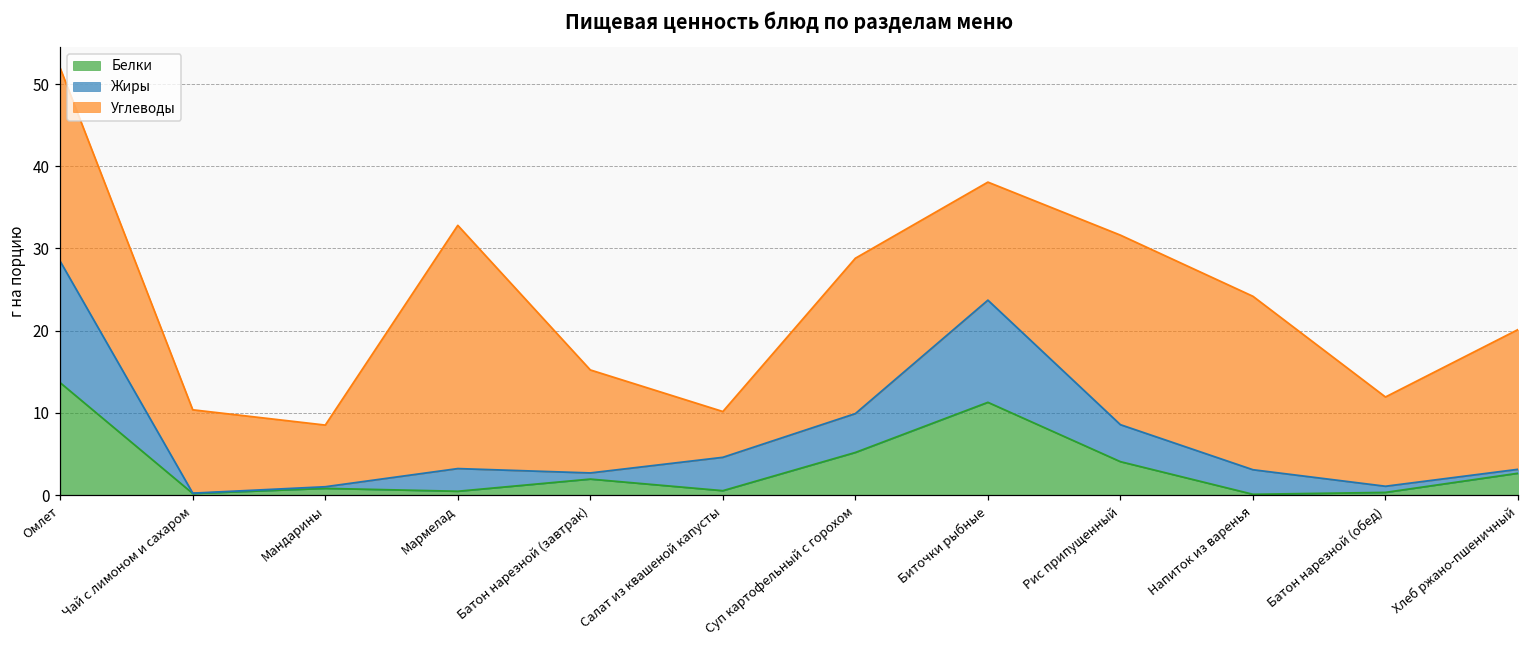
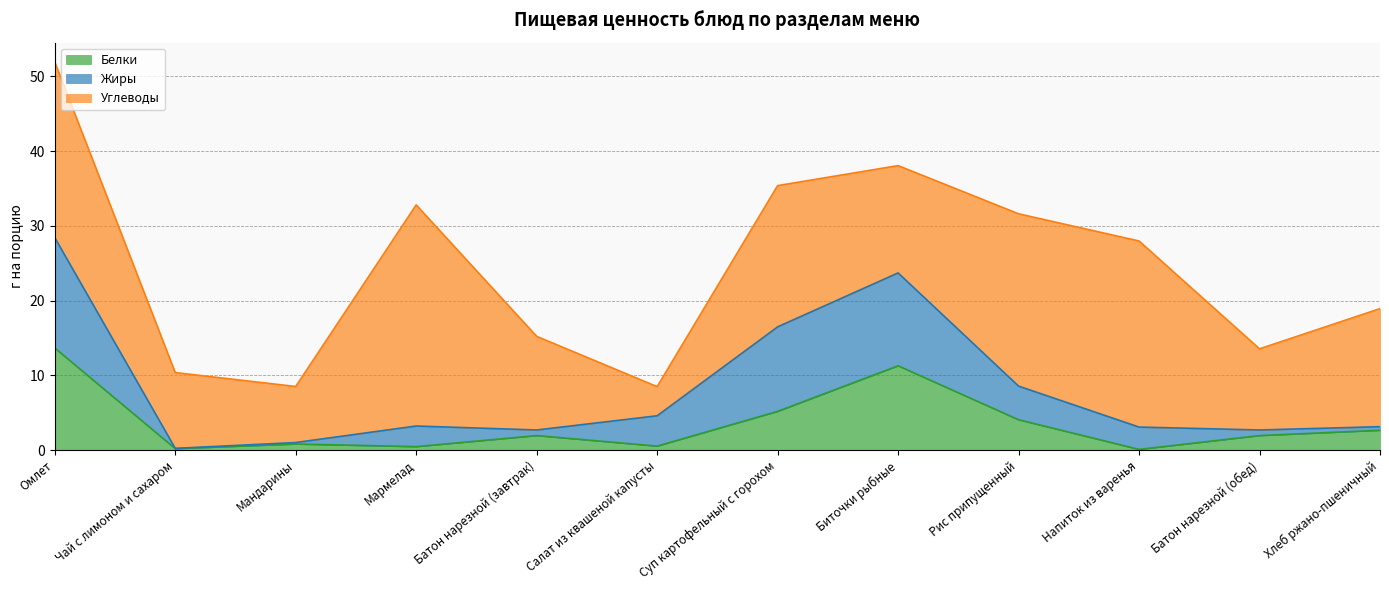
  {
    "Белки": {
      "Омлет": 14,
      "Мармелад": 0,
      "Батон нарезной (завтрак)": 2,
      "Салат из квашеной капусты": 1,
      "Суп картофельный с горохом": 5,
      "Биточки рыбные": 11,
      "Рис припущенный": 4,
      "Напиток из варенья": 0,
-     "Батон нарезной (обед)": 0,
+     "Батон нарезной (обед)": 2,
      "Хлеб ржано-пшеничный": 3
    },
    "Жиры": {
      "Омлет": 15,
      "Мармелад": 3,
      "Батон нарезной (завтрак)": 1,
      "Салат из квашеной капусты": 4,
-     "Суп картофельный с горохом": 5,
+     "Суп картофельный с горохом": 11,
      "Биточки рыбные": 12,
      "Рис припущенный": 5,
      "Напиток из варенья": 3,
      "Батон нарезной (обед)": 1,
      "Хлеб ржано-пшеничный": 0
    },
    "Углеводы": {
      "Омлет": 24,
      "Чай с лимоном и сахаром": 10,
      "Мандарины": 8,
      "Мармелад": 30,
      "Батон нарезной (завтрак)": 13,
-     "Салат из квашеной капусты": 6,
+     "Салат из квашеной капусты": 4,
      "Суп картофельный с горохом": 19,
      "Биточки рыбные": 14,
      "Рис припущенный": 23,
-     "Напиток из варенья": 21,
+     "Напиток из варенья": 25,
      "Батон нарезной (обед)": 11,
-     "Хлеб ржано-пшеничный": 17
+     "Хлеб ржано-пшеничный": 16
    }
  }
